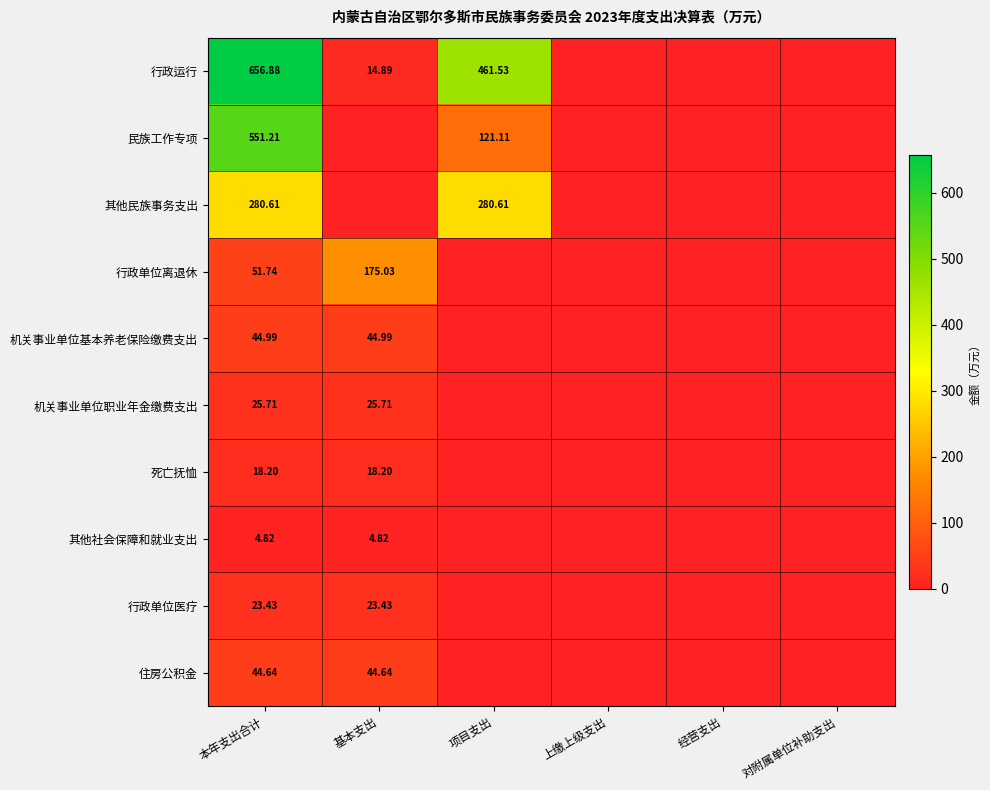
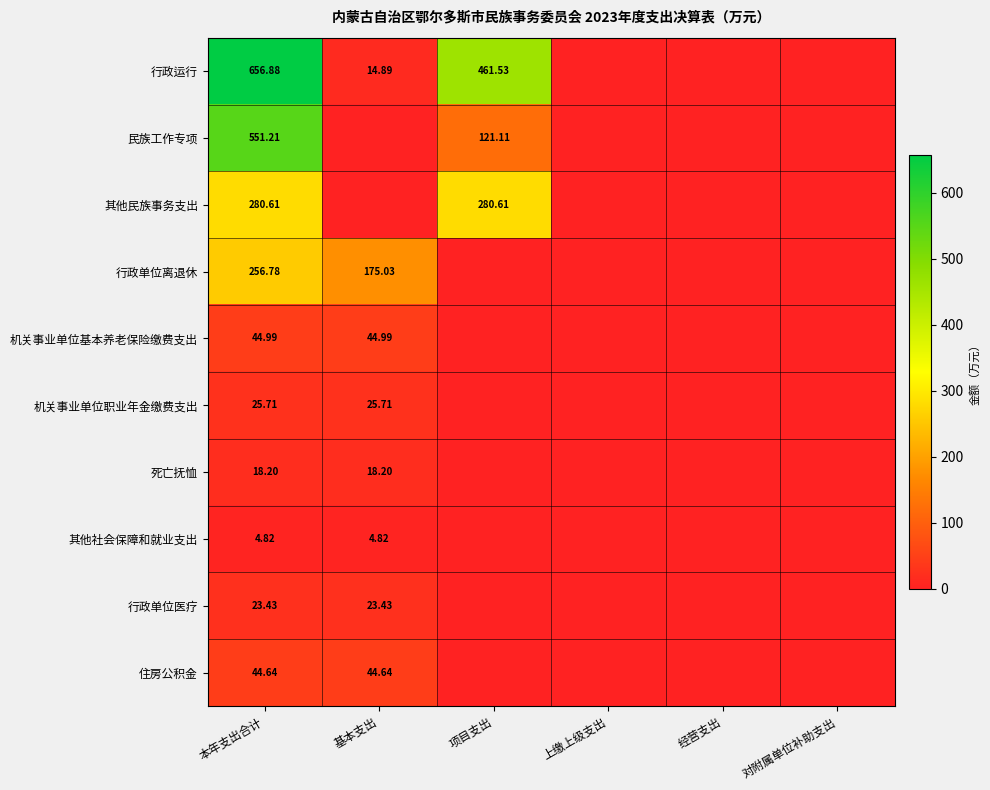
  {
    "行政运行": {
      "本年支出合计": 656.88,
      "基本支出": 14.89,
      "项目支出": 461.53
    },
    "民族工作专项": {
      "本年支出合计": 551.21,
      "项目支出": 121.11
    },
    "其他民族事务支出": {
      "本年支出合计": 280.61,
      "项目支出": 280.61
    },
    "行政单位离退休": {
-     "本年支出合计": 51.74,
+     "本年支出合计": 256.78,
      "基本支出": 175.03
    },
    "机关事业单位基本养老保险缴费支出": {
      "本年支出合计": 44.99,
      "基本支出": 44.99
    },
    "机关事业单位职业年金缴费支出": {
      "本年支出合计": 25.71,
      "基本支出": 25.71
    },
    "死亡抚恤": {
      "本年支出合计": 18.20,
      "基本支出": 18.20
    },
    "其他社会保障和就业支出": {
      "本年支出合计": 4.82,
      "基本支出": 4.82
    },
    "行政单位医疗": {
      "本年支出合计": 23.43,
      "基本支出": 23.43
    },
    "住房公积金": {
      "本年支出合计": 44.64,
      "基本支出": 44.64
    }
  }
